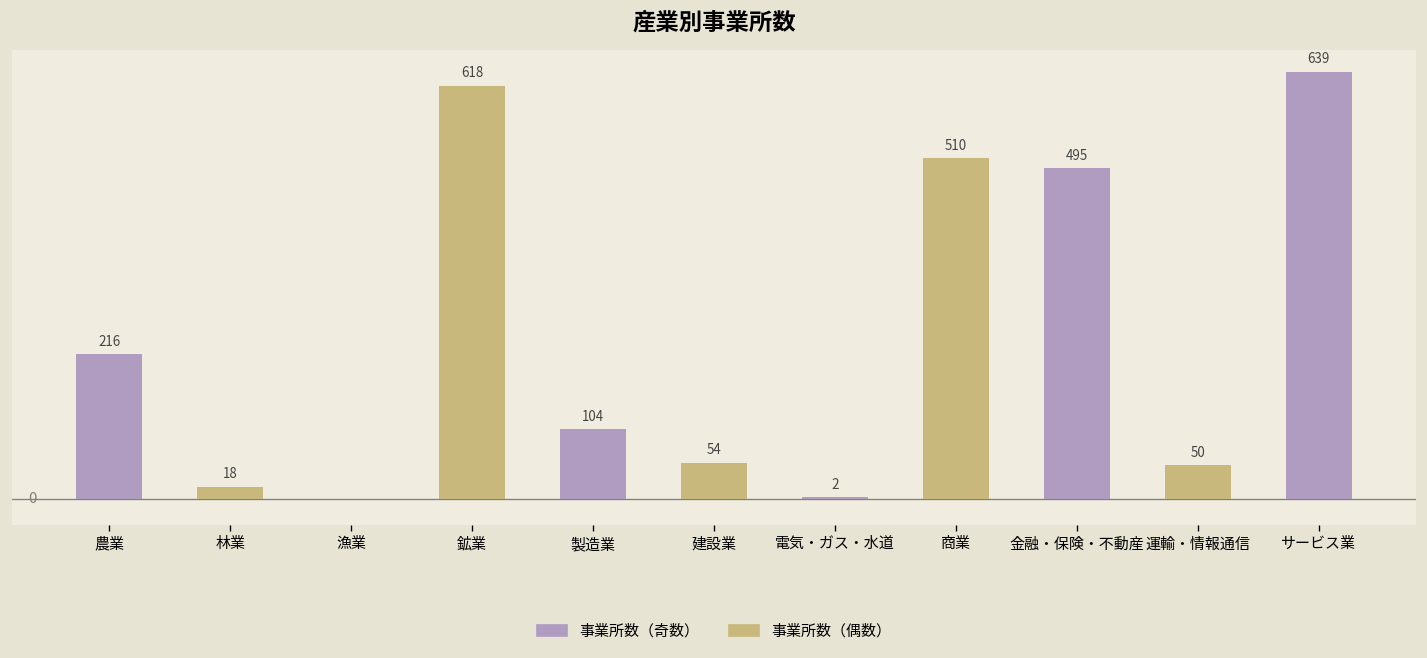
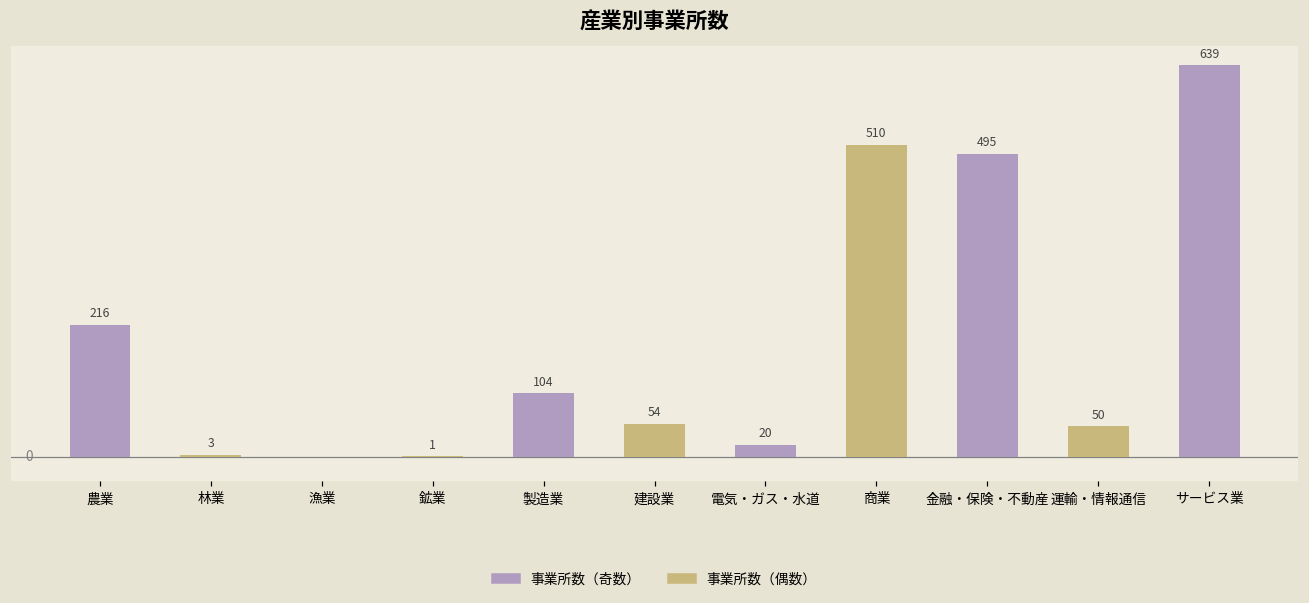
  {
    "農業": 216,
-   "林業": 18,
-   "鉱業": 618,
+   "林業": 3,
+   "鉱業": 1,
    "製造業": 104,
    "建設業": 54,
-   "電気・ガス・水道": 2,
+   "電気・ガス・水道": 20,
    "商業": 510,
    "金融・保険・不動産": 495,
    "運輸・情報通信": 50,
    "サービス業": 639
  }
